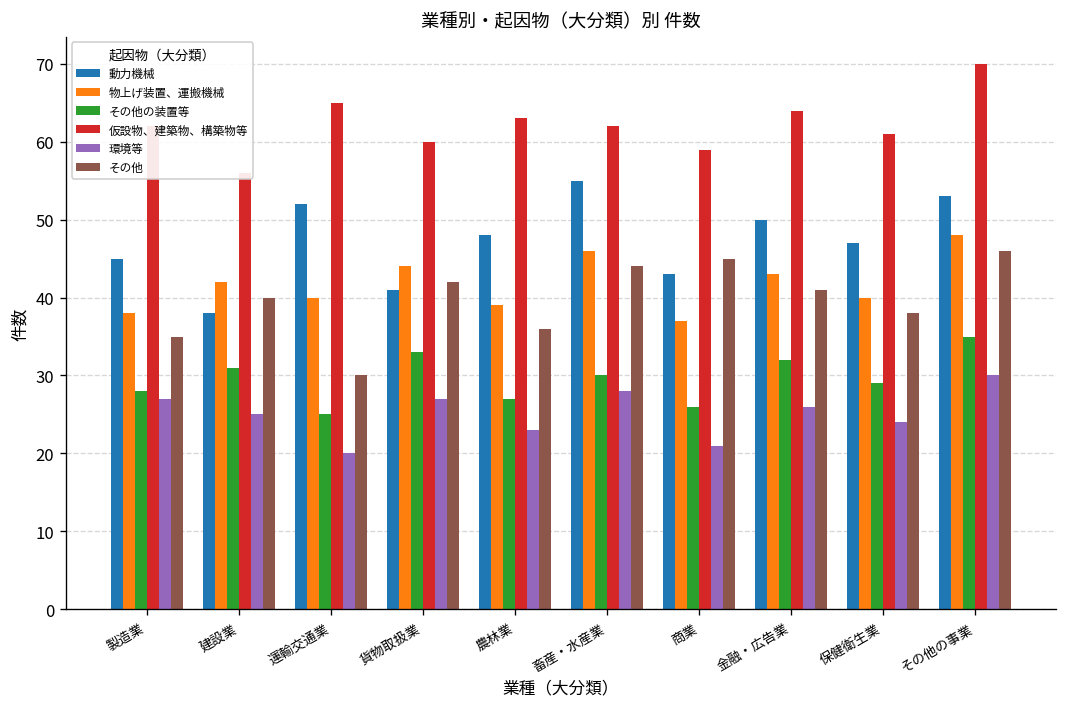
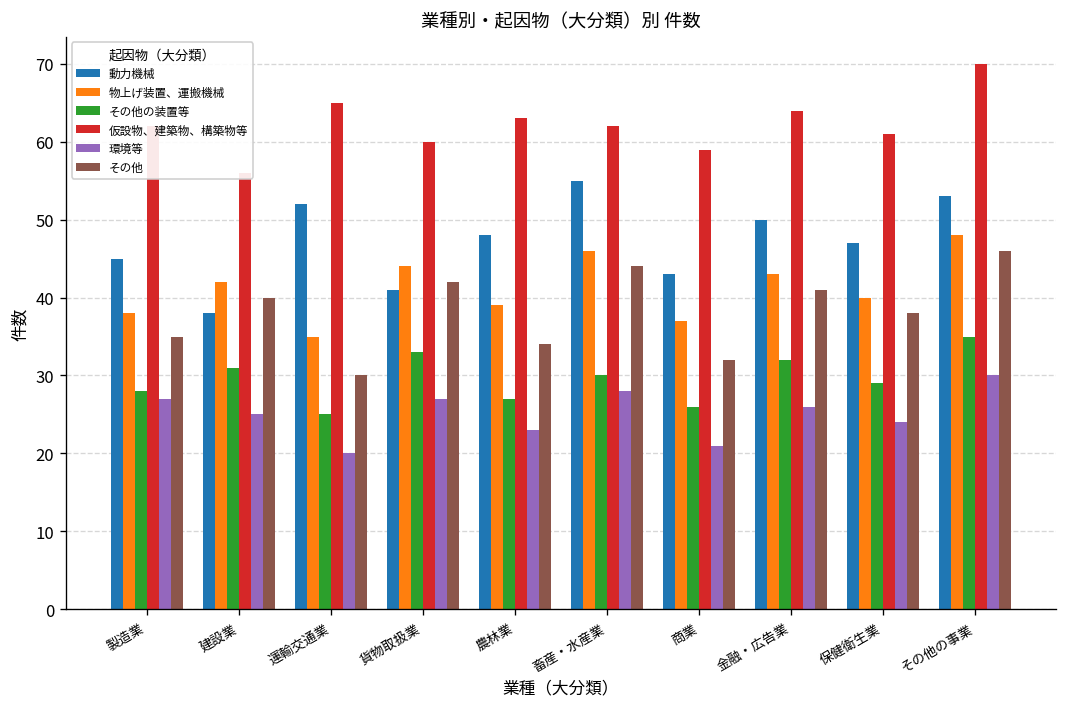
  {
    "動力機械": {
      "製造業": 45,
      "建設業": 38,
      "運輸交通業": 52,
      "貨物取扱業": 41,
      "農林業": 48,
      "畜産・水産業": 55,
      "商業": 43,
      "金融・広告業": 50,
      "保健衛生業": 47,
      "その他の事業": 53
    },
    "物上げ装置、運搬機械": {
      "製造業": 38,
      "建設業": 42,
-     "運輸交通業": 40,
+     "運輸交通業": 35,
      "貨物取扱業": 44,
      "農林業": 39,
      "畜産・水産業": 46,
      "商業": 37,
      "金融・広告業": 43,
      "保健衛生業": 40,
      "その他の事業": 48
    },
    "その他の装置等": {
      "製造業": 28,
      "建設業": 31,
      "運輸交通業": 25,
      "貨物取扱業": 33,
      "農林業": 27,
      "畜産・水産業": 30,
      "商業": 26,
      "金融・広告業": 32,
      "保健衛生業": 29,
      "その他の事業": 35
    },
    "仮設物、建築物、構築物等": {
      "建設業": 56,
      "運輸交通業": 65,
      "貨物取扱業": 60,
      "農林業": 63,
      "畜産・水産業": 62,
      "商業": 59,
      "金融・広告業": 64,
      "保健衛生業": 61,
      "その他の事業": 70
    },
    "環境等": {
      "製造業": 27,
      "建設業": 25,
      "運輸交通業": 20,
      "貨物取扱業": 27,
      "農林業": 23,
      "畜産・水産業": 28,
      "商業": 21,
      "金融・広告業": 26,
      "保健衛生業": 24,
      "その他の事業": 30
    },
    "その他": {
      "製造業": 35,
      "建設業": 40,
      "運輸交通業": 30,
      "貨物取扱業": 42,
-     "農林業": 36,
+     "農林業": 34,
      "畜産・水産業": 44,
-     "商業": 45,
+     "商業": 32,
      "金融・広告業": 41,
      "保健衛生業": 38,
      "その他の事業": 46
    }
  }
